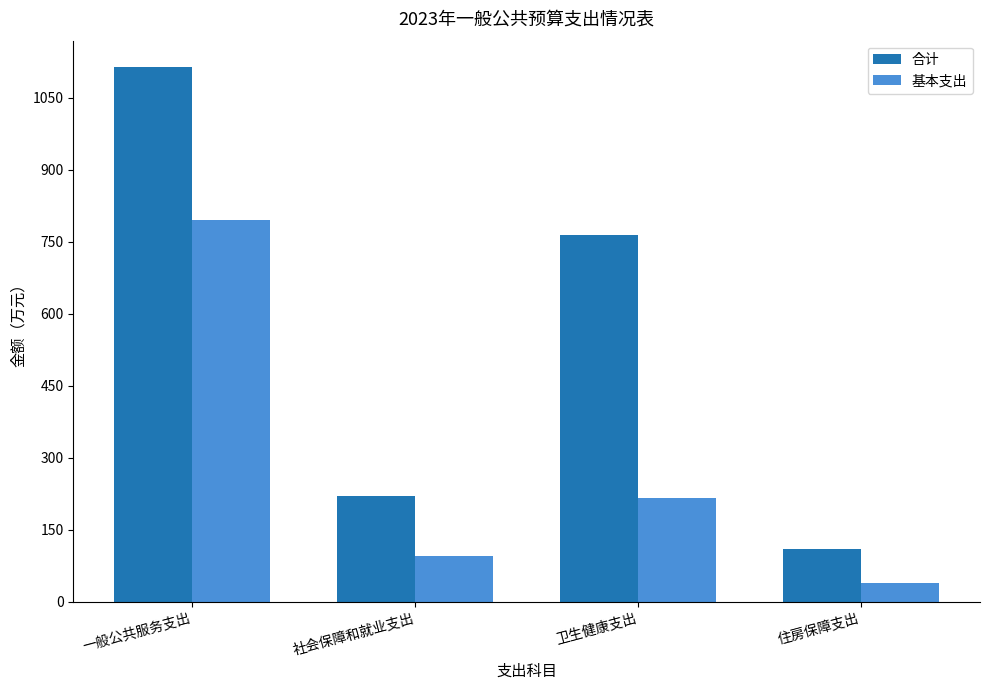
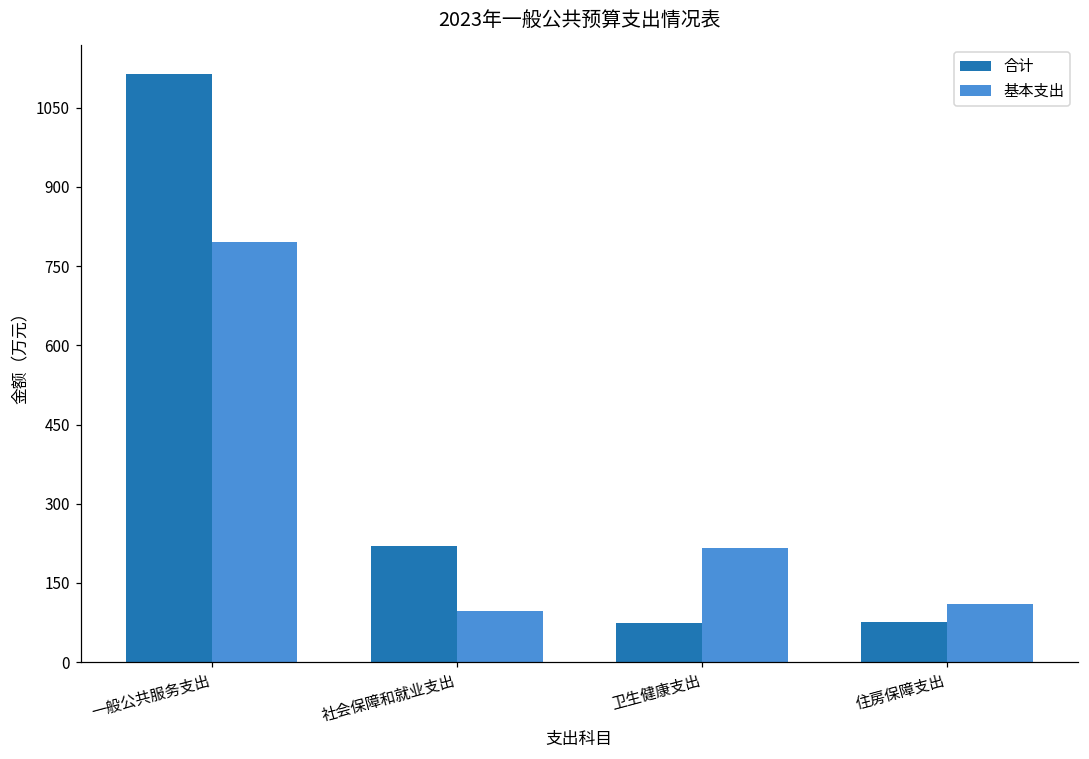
  {
    "合计": {
      "一般公共服务支出": 1110,
      "社会保障和就业支出": 220,
-     "卫生健康支出": 760,
-     "住房保障支出": 110
+     "卫生健康支出": 70,
+     "住房保障支出": 80
    },
    "基本支出": {
      "一般公共服务支出": 790,
      "社会保障和就业支出": 100,
      "卫生健康支出": 220,
-     "住房保障支出": 40
+     "住房保障支出": 110
    }
  }
